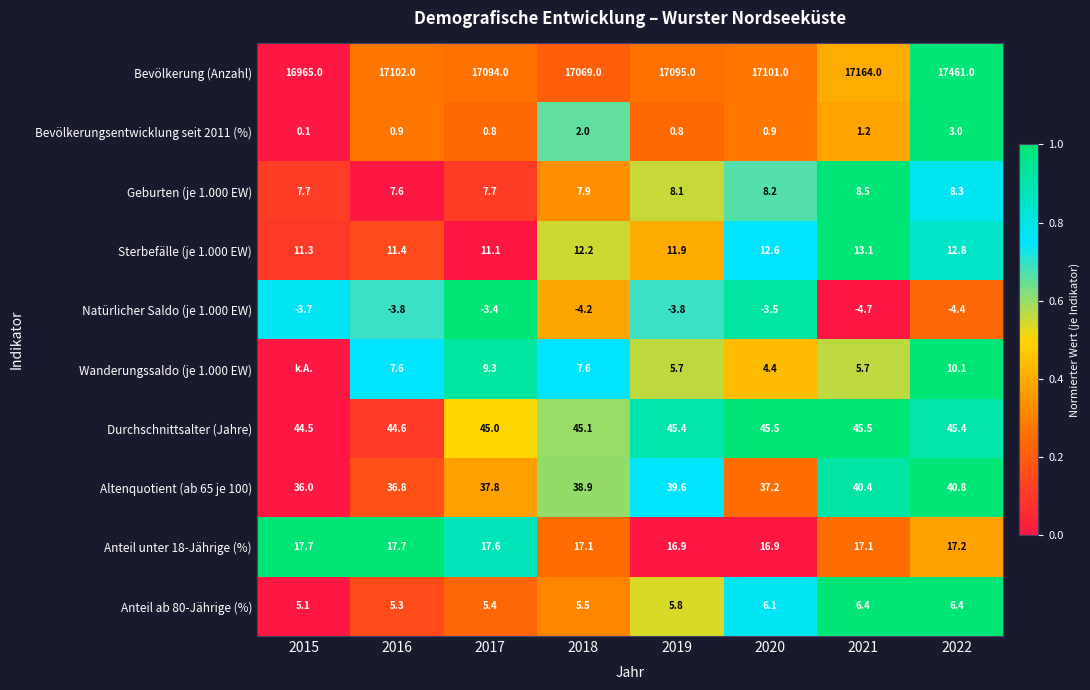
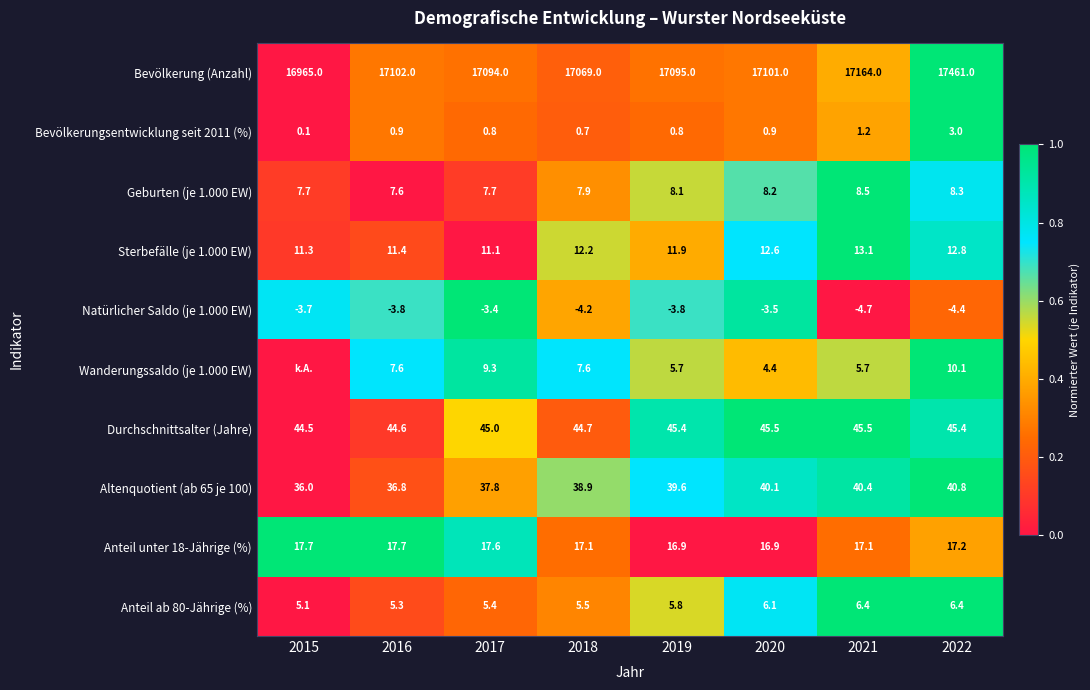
  {
    "Bevölkerung (Anzahl)": {
      "2015": 16965.0,
      "2016": 17102.0,
      "2017": 17094.0,
      "2018": 17069.0,
      "2019": 17095.0,
      "2020": 17101.0,
      "2021": 17164.0,
      "2022": 17461.0
    },
    "Bevölkerungsentwicklung seit 2011 (%)": {
      "2015": 0.1,
      "2016": 0.9,
      "2017": 0.8,
-     "2018": 2.0,
+     "2018": 0.7,
      "2019": 0.8,
      "2020": 0.9,
      "2021": 1.2,
      "2022": 3.0
    },
    "Geburten (je 1.000 EW)": {
      "2015": 7.7,
      "2016": 7.6,
      "2017": 7.7,
      "2018": 7.9,
      "2019": 8.1,
      "2020": 8.2,
      "2021": 8.5,
      "2022": 8.3
    },
    "Sterbefälle (je 1.000 EW)": {
      "2015": 11.3,
      "2016": 11.4,
      "2017": 11.1,
      "2018": 12.2,
      "2019": 11.9,
      "2020": 12.6,
      "2021": 13.1,
      "2022": 12.8
    },
    "Natürlicher Saldo (je 1.000 EW)": {
      "2015": -3.7,
      "2016": -3.8,
      "2017": -3.4,
      "2018": -4.2,
      "2019": -3.8,
      "2020": -3.5,
      "2021": -4.7,
      "2022": -4.4
    },
    "Wanderungssaldo (je 1.000 EW)": {
      "2016": 7.6,
      "2017": 9.3,
      "2018": 7.6,
      "2019": 5.7,
      "2020": 4.4,
      "2021": 5.7,
      "2022": 10.1
    },
    "Durchschnittsalter (Jahre)": {
      "2015": 44.5,
      "2016": 44.6,
      "2017": 45.0,
-     "2018": 45.1,
+     "2018": 44.7,
      "2019": 45.4,
      "2020": 45.5,
      "2021": 45.5,
      "2022": 45.4
    },
    "Altenquotient (ab 65 je 100)": {
      "2015": 36.0,
      "2016": 36.8,
      "2017": 37.8,
      "2018": 38.9,
      "2019": 39.6,
-     "2020": 37.2,
+     "2020": 40.1,
      "2021": 40.4,
      "2022": 40.8
    },
    "Anteil unter 18-Jährige (%)": {
      "2015": 17.7,
      "2016": 17.7,
      "2017": 17.6,
      "2018": 17.1,
      "2019": 16.9,
      "2020": 16.9,
      "2021": 17.1,
      "2022": 17.2
    },
    "Anteil ab 80-Jährige (%)": {
      "2015": 5.1,
      "2016": 5.3,
      "2017": 5.4,
      "2018": 5.5,
      "2019": 5.8,
      "2020": 6.1,
      "2021": 6.4,
      "2022": 6.4
    }
  }
